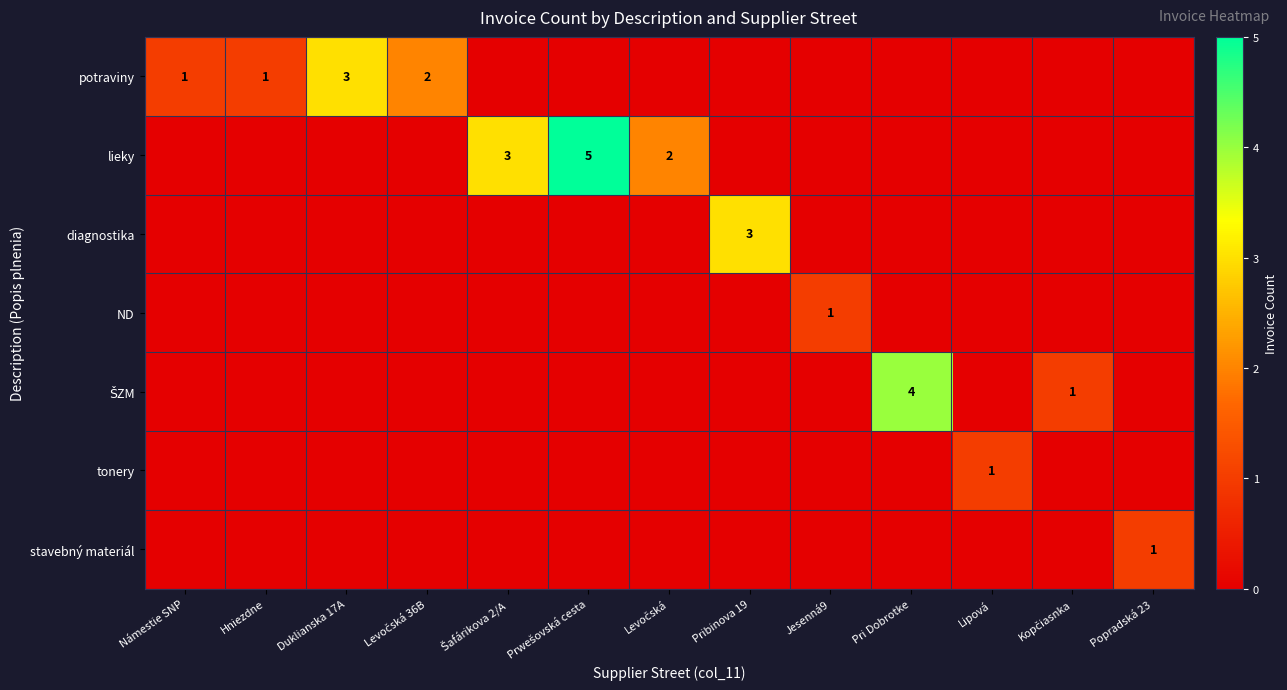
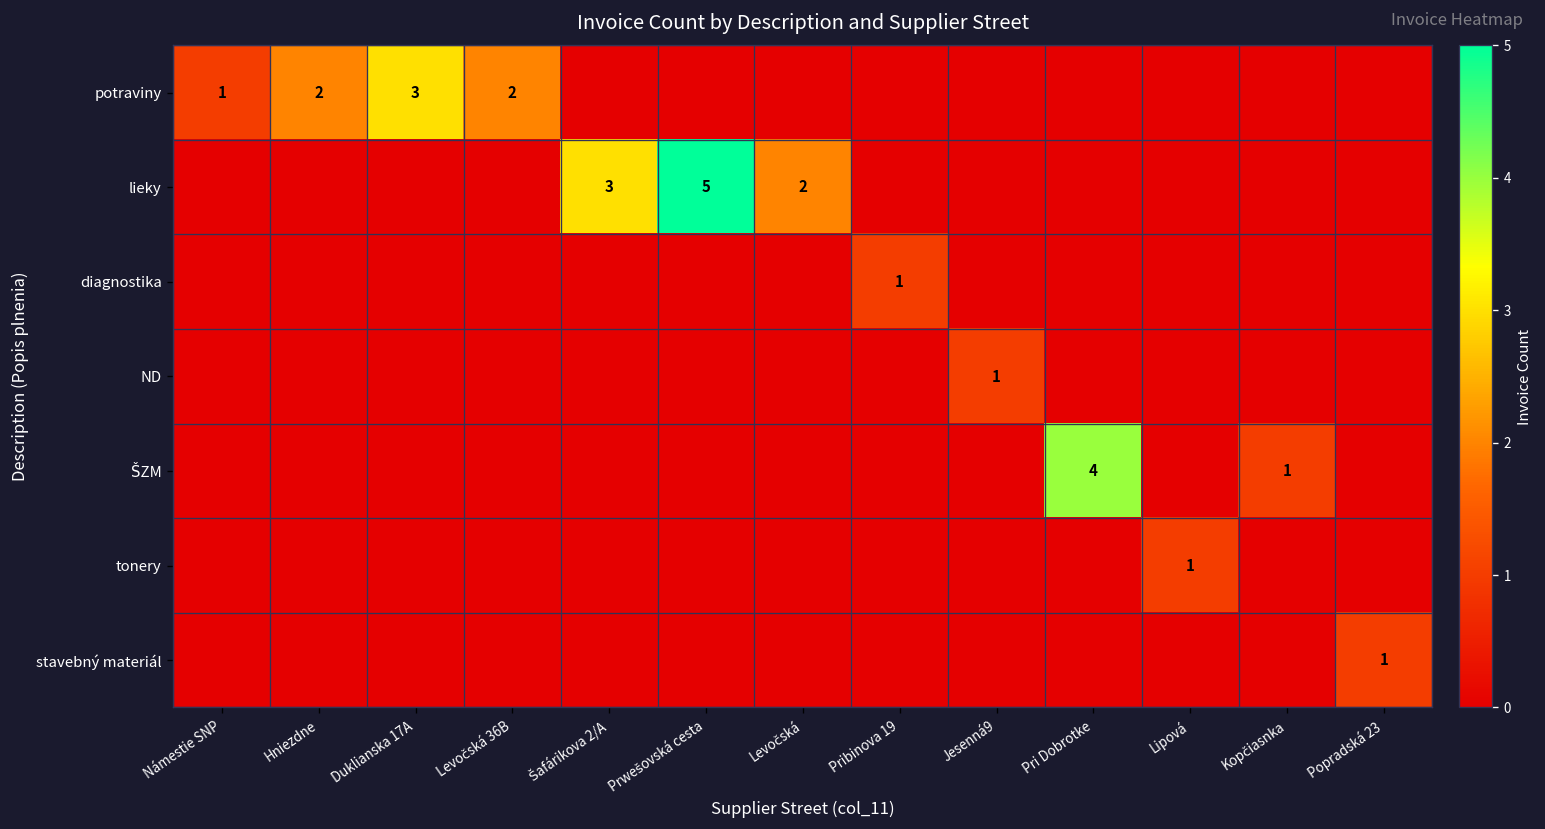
  {
    "potraviny": {
      "Námestie SNP": 1,
-     "Hniezdne": 1,
+     "Hniezdne": 2,
      "Duklianska 17A": 3,
      "Levočská 36B": 2
    },
    "lieky": {
      "Šafárikova 2/A": 3,
      "Prwešovská cesta": 5,
      "Levočská": 2
    },
    "diagnostika": {
-     "Pribinova 19": 3
+     "Pribinova 19": 1
    },
    "ND": {
      "Jesenná9": 1
    },
    "ŠZM": {
      "Pri Dobrotke": 4,
      "Kopčiasnka": 1
    },
    "tonery": {
      "Lipová": 1
    },
    "stavebný materiál": {
      "Popradská 23": 1
    }
  }
